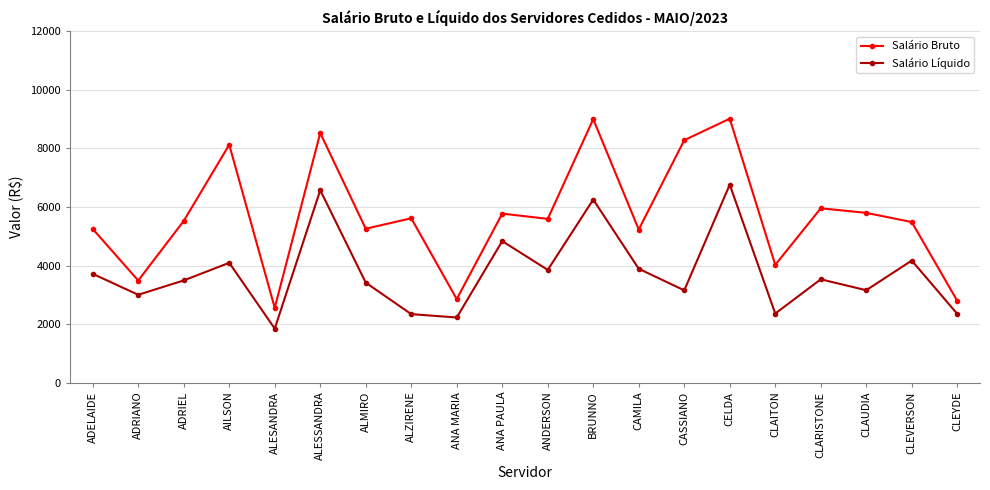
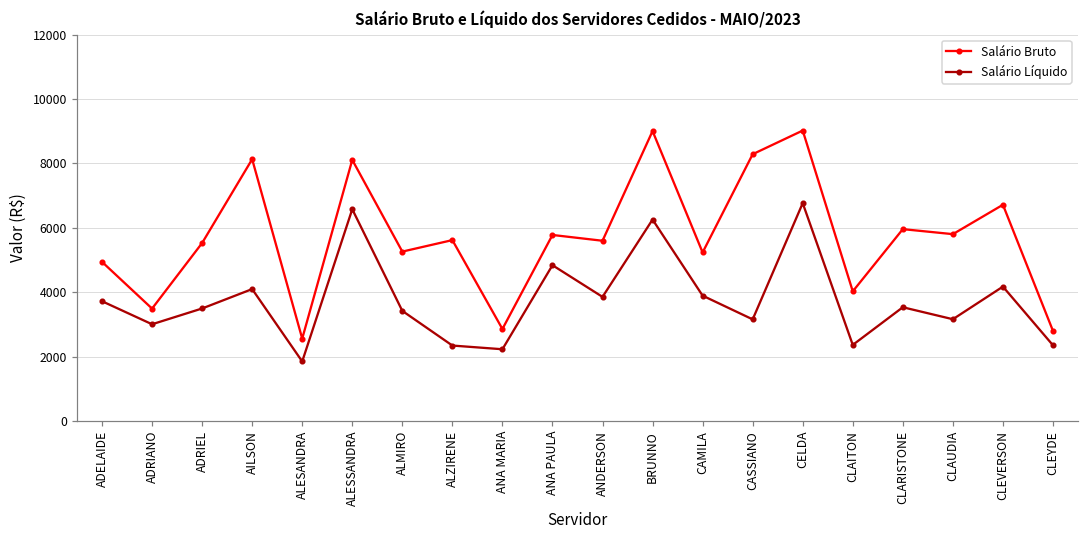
  {
    "Salário Bruto": {
-     "ADELAIDE": 5300,
+     "ADELAIDE": 4900,
      "ADRIANO": 3500,
      "ADRIEL": 5500,
      "AILSON": 8100,
      "ALESANDRA": 2600,
-     "ALESSANDRA": 8500,
+     "ALESSANDRA": 8100,
      "ALMIRO": 5300,
      "ALZIRENE": 5600,
      "ANA MARIA": 2900,
      "ANA PAULA": 5800,
      "ANDERSON": 5600,
      "BRUNNO": 9000,
      "CAMILA": 5200,
      "CASSIANO": 8300,
      "CELDA": 9000,
      "CLAITON": 4000,
      "CLARISTONE": 6000,
      "CLAUDIA": 5800,
-     "CLEVERSON": 5500,
+     "CLEVERSON": 6700,
      "CLEYDE": 2800
    },
    "Salário Líquido": {
      "ADELAIDE": 3700,
      "ADRIANO": 3000,
      "ADRIEL": 3500,
      "AILSON": 4100,
      "ALESANDRA": 1800,
      "ALESSANDRA": 6600,
      "ALMIRO": 3400,
      "ALZIRENE": 2300,
      "ANA MARIA": 2200,
      "ANA PAULA": 4800,
      "ANDERSON": 3900,
      "BRUNNO": 6300,
      "CAMILA": 3900,
      "CASSIANO": 3200,
      "CELDA": 6800,
      "CLAITON": 2400,
      "CLARISTONE": 3500,
      "CLAUDIA": 3200,
      "CLEVERSON": 4200,
      "CLEYDE": 2300
    }
  }
